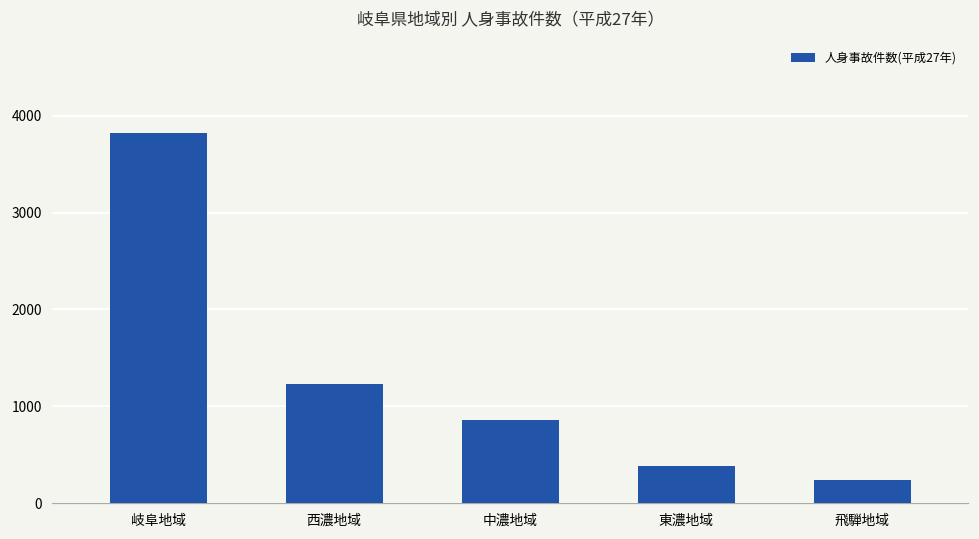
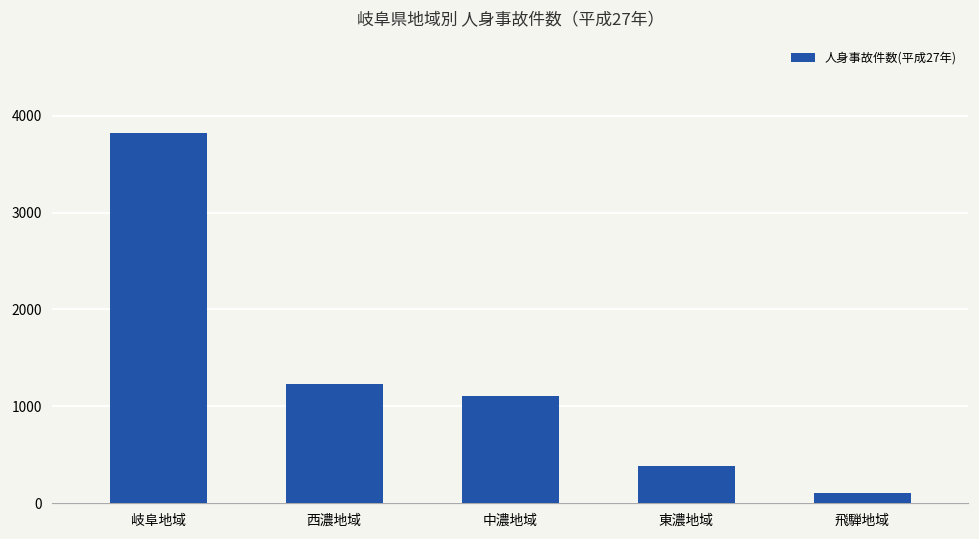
  {
    "岐阜地域": 3800,
    "西濃地域": 1200,
-   "中濃地域": 900,
+   "中濃地域": 1100,
    "東濃地域": 400,
-   "飛騨地域": 200
+   "飛騨地域": 100
  }
